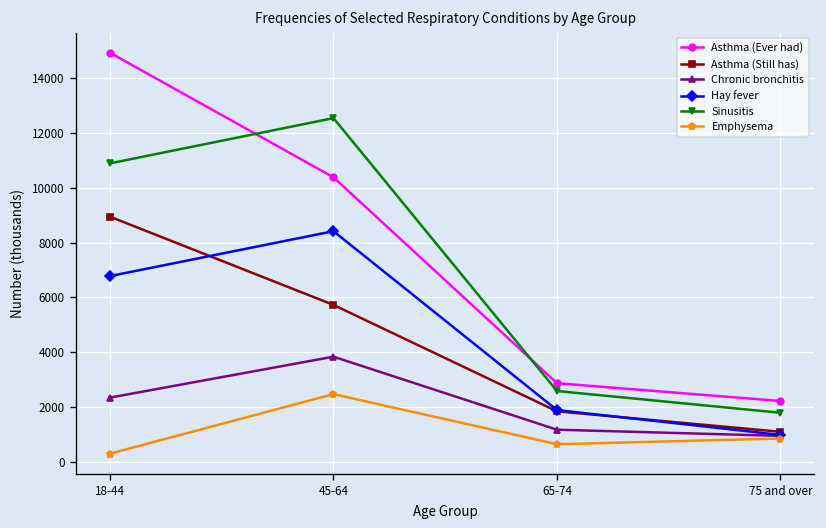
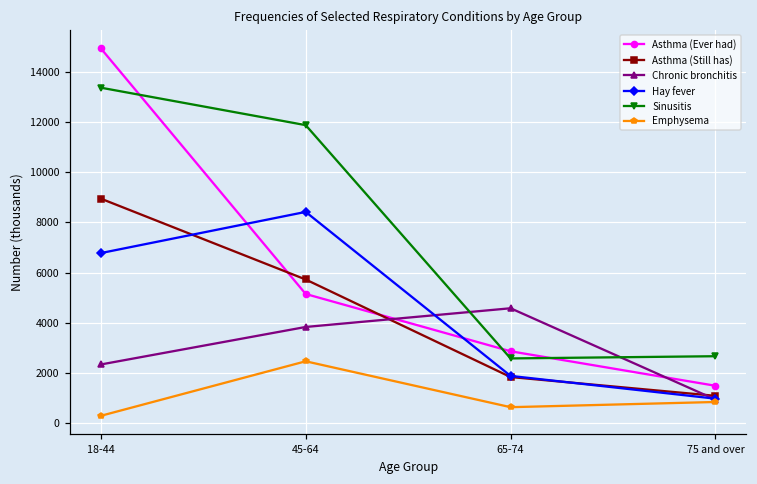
  {
    "Asthma (Ever had)": {
      "18-44": 14900,
-     "45-64": 10400,
+     "45-64": 5100,
      "65-74": 2900,
-     "75 and over": 2200
+     "75 and over": 1500
    },
    "Asthma (Still has)": {
      "18-44": 8900,
      "45-64": 5700
    },
    "Chronic bronchitis": {
      "18-44": 2300,
      "45-64": 3800,
-     "65-74": 1200
+     "65-74": 4600
    },
    "Hay fever": {
      "18-44": 6800,
      "45-64": 8400
    },
    "Sinusitis": {
-     "18-44": 10900,
-     "45-64": 12500,
+     "18-44": 13400,
+     "45-64": 11900,
      "65-74": 2600,
-     "75 and over": 1800
+     "75 and over": 2700
    },
    "Emphysema": {
      "18-44": 300,
      "45-64": 2500,
      "65-74": 600
    }
  }
